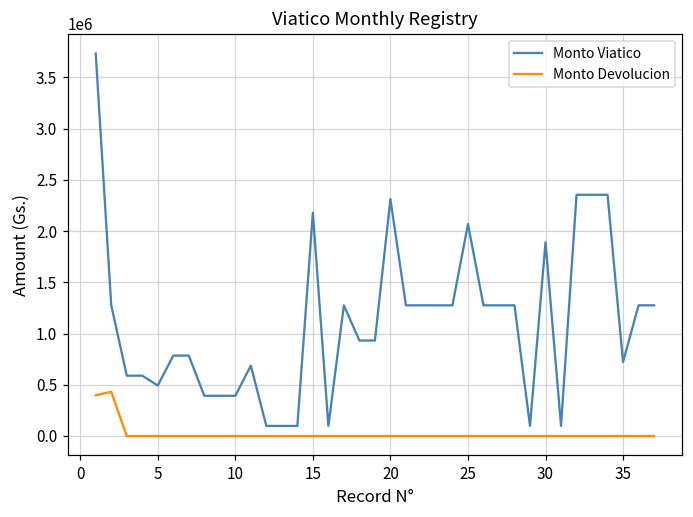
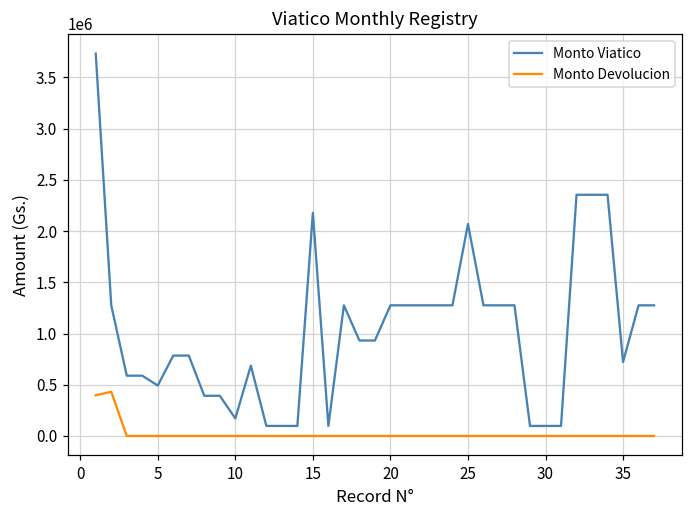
  {
    "Monto Viatico": {
      "5": 500000,
-     "10": 400000,
+     "10": 200000,
      "15": 2200000,
-     "20": 2300000,
+     "20": 1300000,
      "25": 2100000,
-     "30": 1900000,
+     "30": 100000,
      "35": 700000
    },
    "Monto Devolucion": {
      "5": 0,
      "10": 0,
      "15": 0,
      "20": 0,
      "25": 0,
      "30": 0,
      "35": 0
    }
  }
